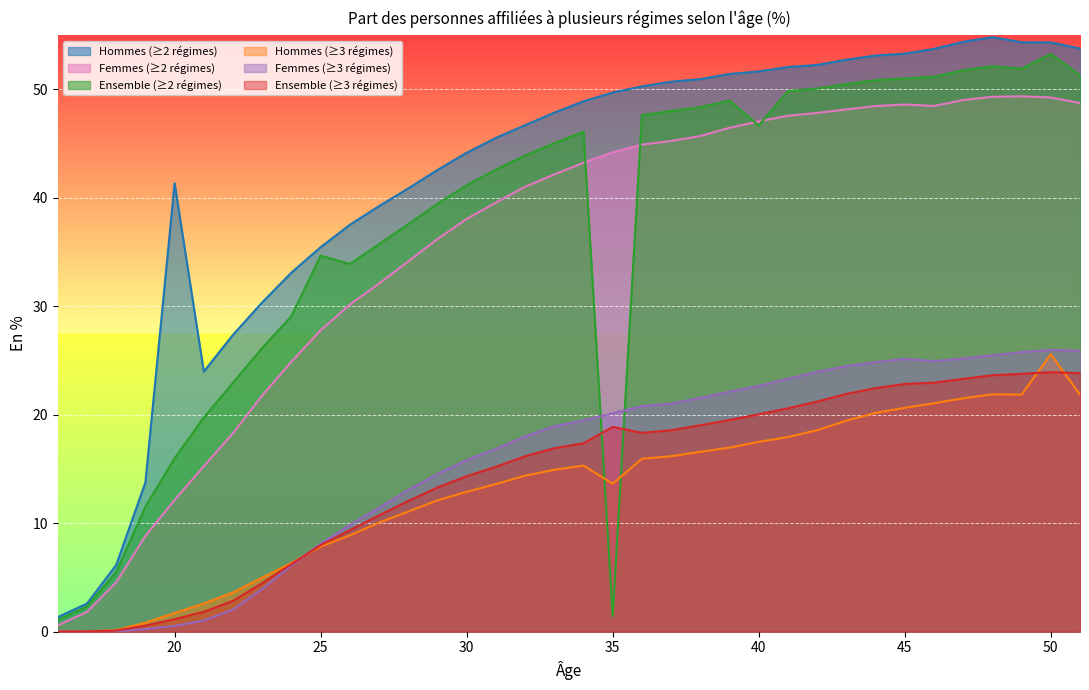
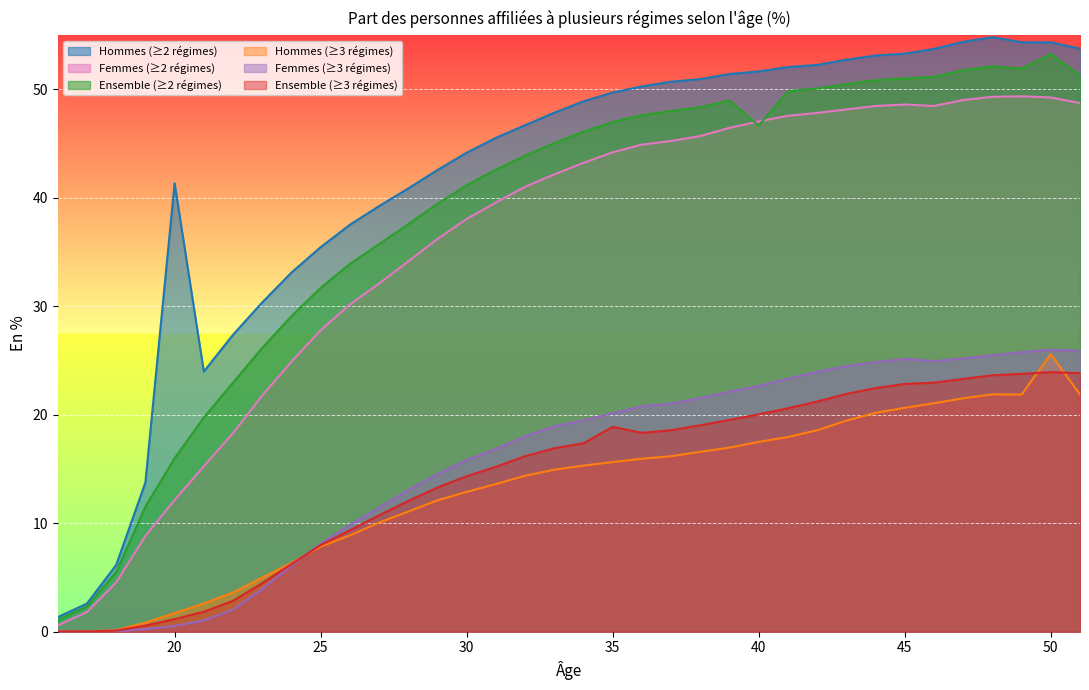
  {
    "Hommes (≥2 régimes)": {
      "20": 41.3,
      "25": 35.5,
      "30": 44.2,
      "35": 49.7,
      "40": 51.7,
      "45": 53.3,
      "50": 54.3
    },
    "Ensemble (≥2 régimes)": {
      "20": 16.0,
-     "25": 34.7,
+     "25": 31.7,
      "30": 41.2,
-     "35": 1.4,
+     "35": 47.0,
      "40": 46.7,
      "45": 51.0,
      "50": 53.3
    },
    "Hommes (≥3 régimes)": {
      "20": 1.7,
      "30": 12.9,
-     "35": 13.7,
+     "35": 15.6,
      "40": 17.5,
      "45": 20.6,
      "50": 25.6
    },
    "Ensemble (≥3 régimes)": {
      "20": 1.2,
      "30": 14.3,
      "35": 18.9,
      "40": 20.0,
      "45": 22.8,
      "50": 23.9
    }
  }
